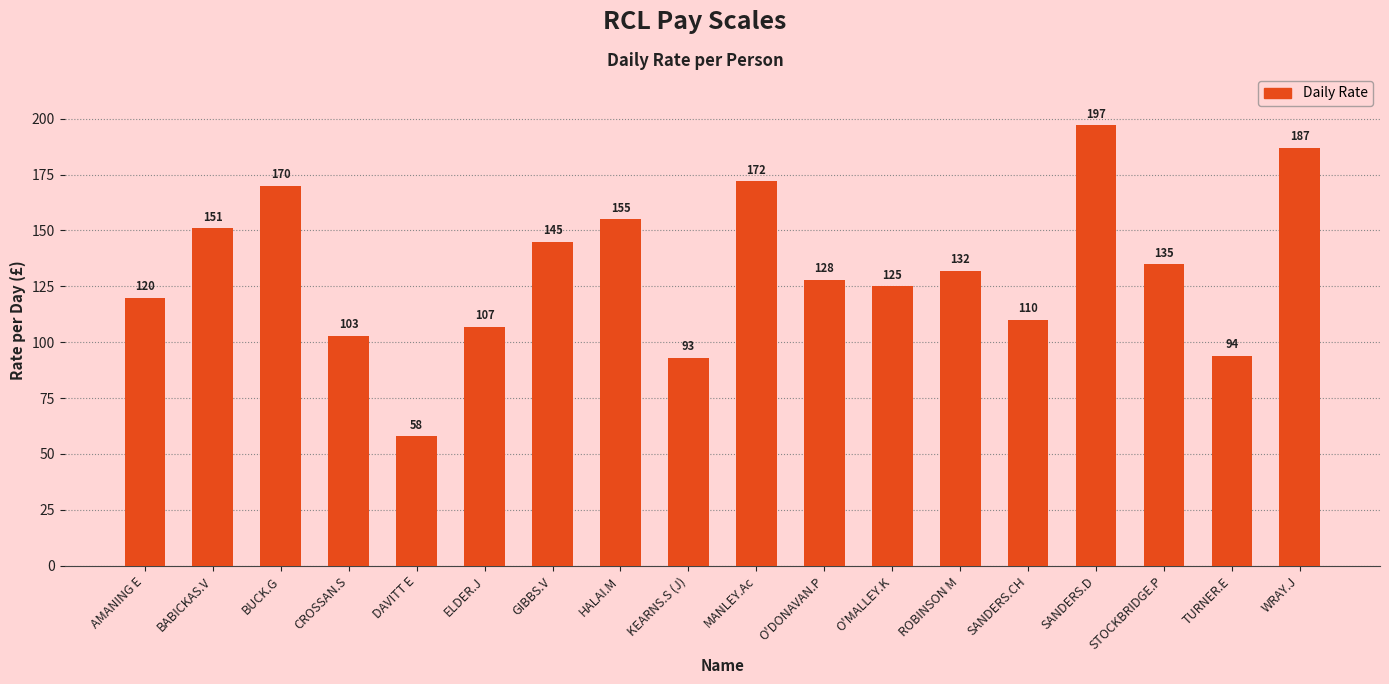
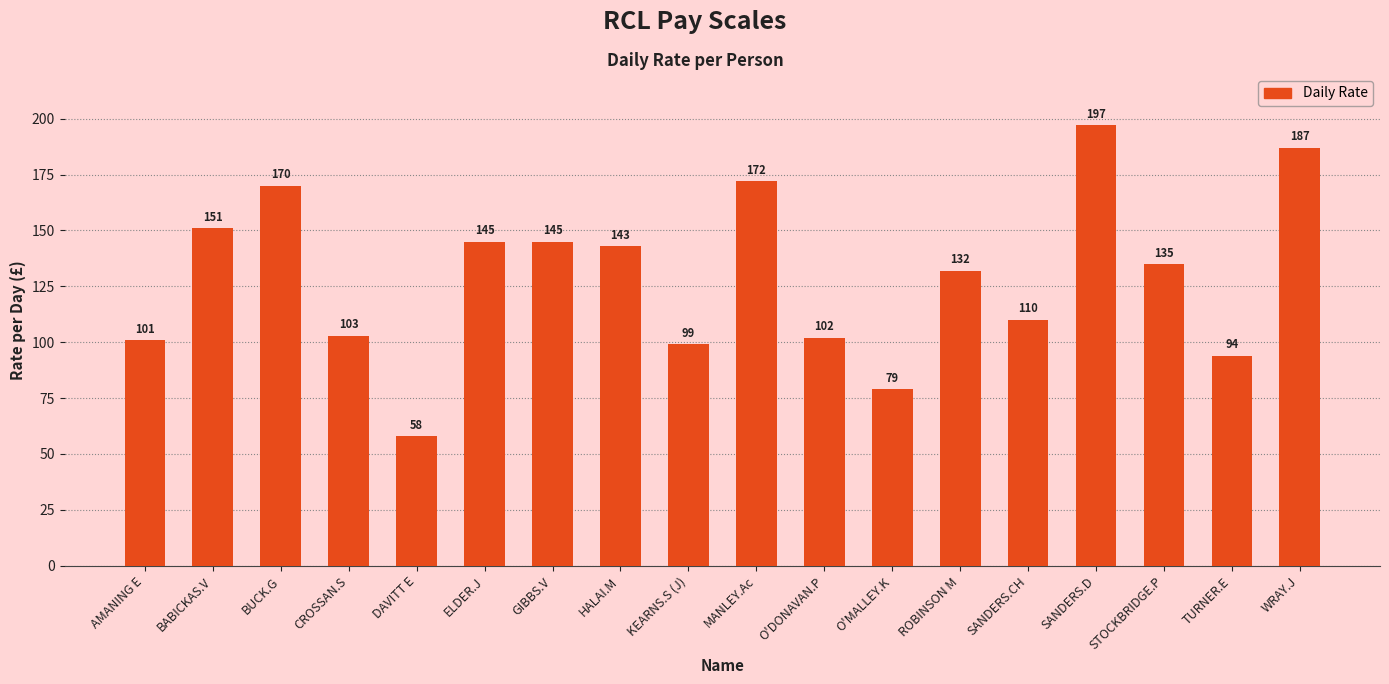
  {
-   "AMANING E": 120,
+   "AMANING E": 101,
    "BABICKAS.V": 151,
    "BUCK.G": 170,
    "CROSSAN.S": 103,
    "DAVITT E": 58,
-   "ELDER.J": 107,
+   "ELDER.J": 145,
    "GIBBS.V": 145,
-   "HALAI.M": 155,
-   "KEARNS.S (J)": 93,
+   "HALAI.M": 143,
+   "KEARNS.S (J)": 99,
    "MANLEY.Ac": 172,
-   "O'DONAVAN.P": 128,
-   "O'MALLEY.K": 125,
+   "O'DONAVAN.P": 102,
+   "O'MALLEY.K": 79,
    "ROBINSON M": 132,
    "SANDERS.CH": 110,
    "SANDERS.D": 197,
    "STOCKBRIDGE.P": 135,
    "TURNER.E": 94,
    "WRAY.J": 187
  }
